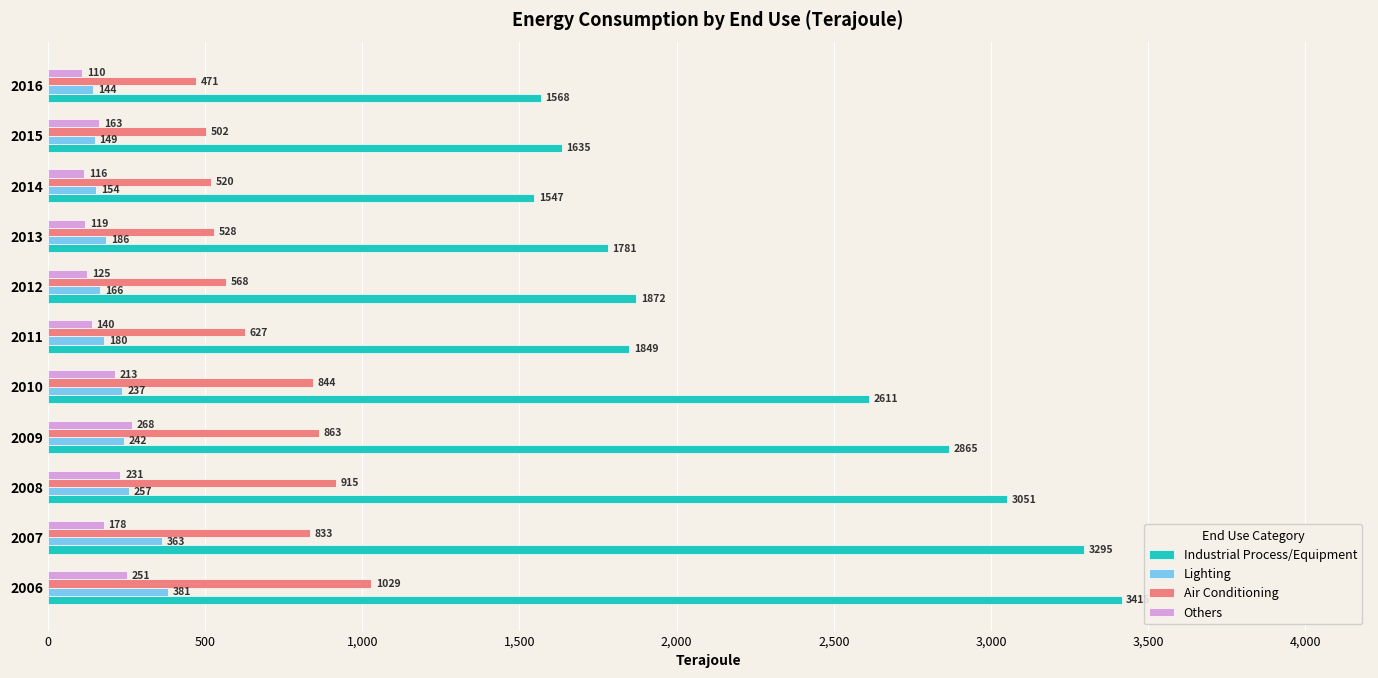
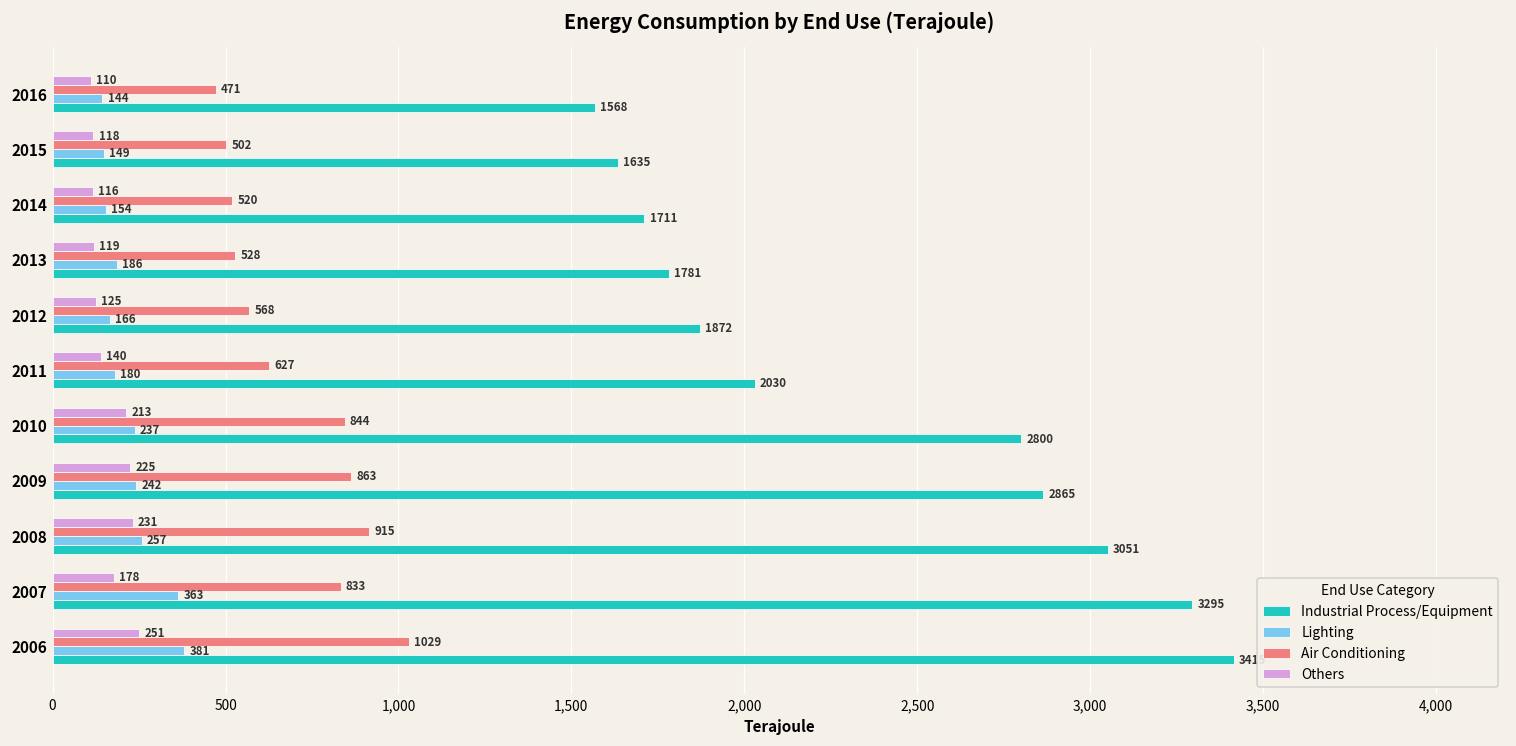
  {
    "Industrial Process/Equipment": {
      "2016": 1568,
      "2015": 1635,
-     "2014": 1547,
+     "2014": 1711,
      "2013": 1781,
      "2012": 1872,
-     "2011": 1849,
-     "2010": 2611,
+     "2011": 2030,
+     "2010": 2800,
      "2009": 2865,
      "2008": 3051,
      "2007": 3295
    },
    "Lighting": {
      "2016": 144,
      "2015": 149,
      "2014": 154,
      "2013": 186,
      "2012": 166,
      "2011": 180,
      "2010": 237,
      "2009": 242,
      "2008": 257,
      "2007": 363,
      "2006": 381
    },
    "Air Conditioning": {
      "2016": 471,
      "2015": 502,
      "2014": 520,
      "2013": 528,
      "2012": 568,
      "2011": 627,
      "2010": 844,
      "2009": 863,
      "2008": 915,
      "2007": 833,
      "2006": 1029
    },
    "Others": {
      "2016": 110,
-     "2015": 163,
+     "2015": 118,
      "2014": 116,
      "2013": 119,
      "2012": 125,
      "2011": 140,
      "2010": 213,
-     "2009": 268,
+     "2009": 225,
      "2008": 231,
      "2007": 178,
      "2006": 251
    }
  }
